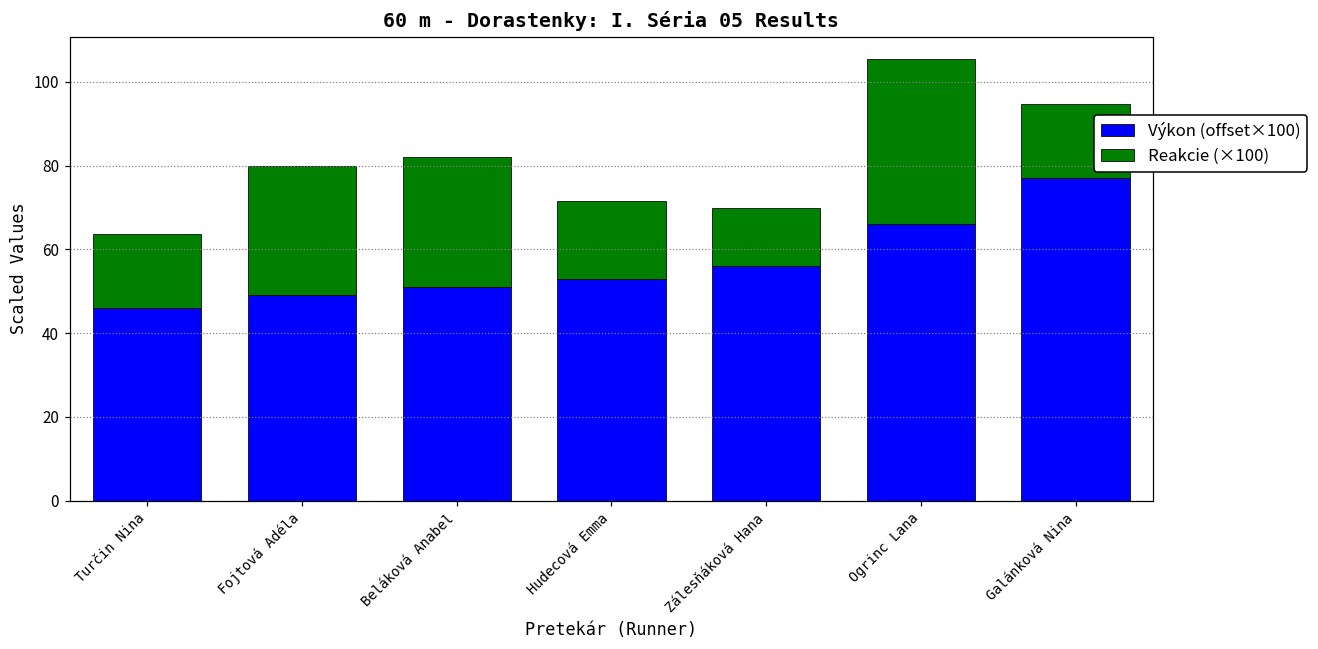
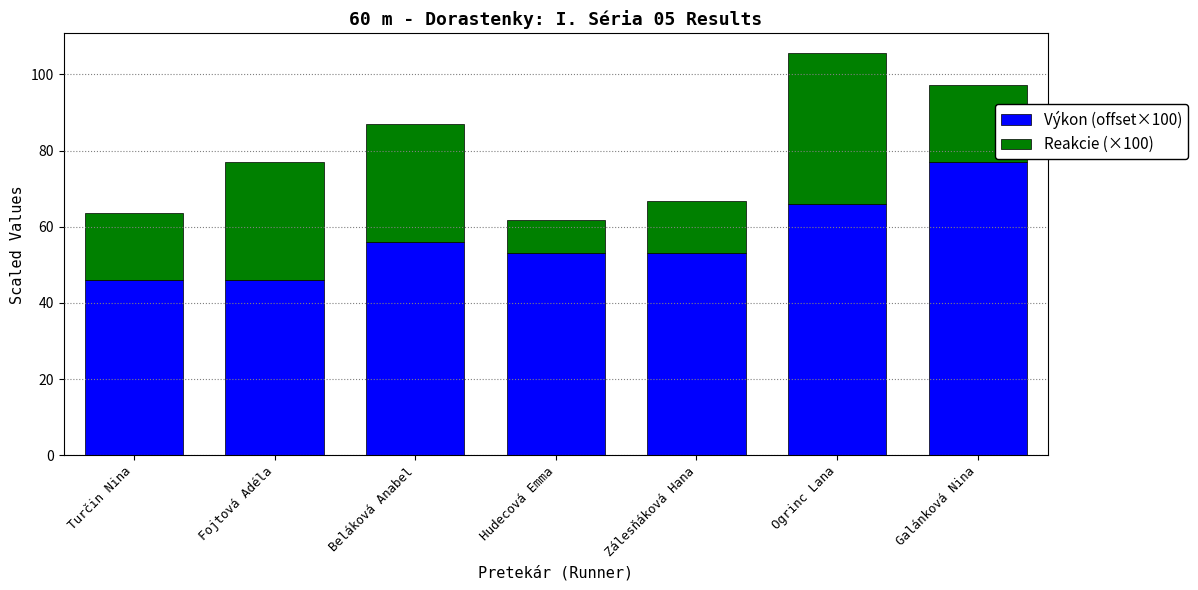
  {
    "Výkon (offset×100)": {
      "Turčin Nina": 46,
-     "Fojtová Adéla": 49,
-     "Beláková Anabel": 51,
+     "Fojtová Adéla": 46,
+     "Beláková Anabel": 56,
      "Hudecová Emma": 53,
-     "Zálesňáková Hana": 56,
+     "Zálesňáková Hana": 53,
      "Ogrinc Lana": 66,
      "Galánková Nina": 77
    },
    "Reakcie (×100)": {
      "Turčin Nina": 18,
      "Fojtová Adéla": 31,
      "Beláková Anabel": 31,
-     "Hudecová Emma": 19,
+     "Hudecová Emma": 9,
      "Zálesňáková Hana": 14,
      "Ogrinc Lana": 40,
-     "Galánková Nina": 18
+     "Galánková Nina": 20
    }
  }
